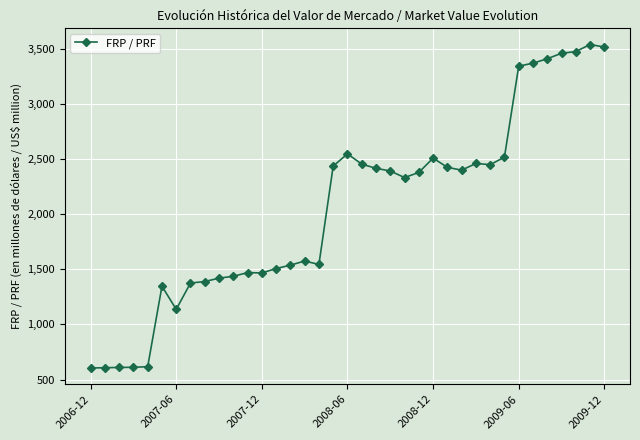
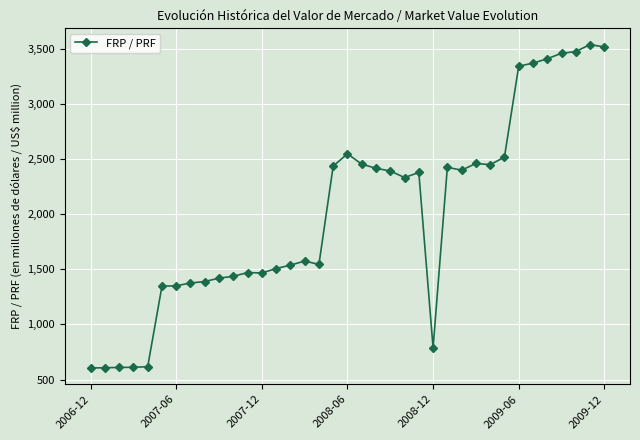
  {
    "2006-12": "600",
-   "2007-06": "1,140",
+   "2007-06": "1,350",
    "2007-12": "1,470",
    "2008-06": "2,550",
-   "2008-12": "2,510",
+   "2008-12": "790",
    "2009-06": "3,340",
    "2009-12": "3,510"
  }
